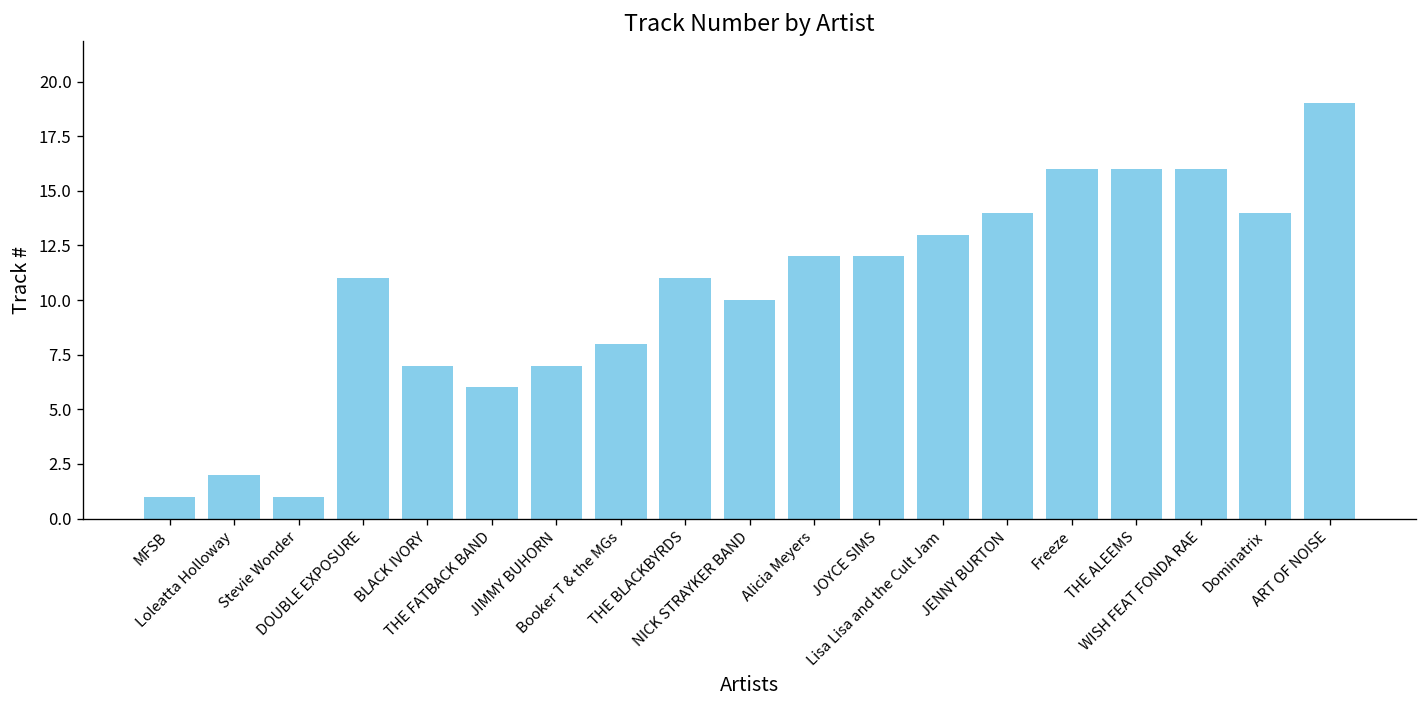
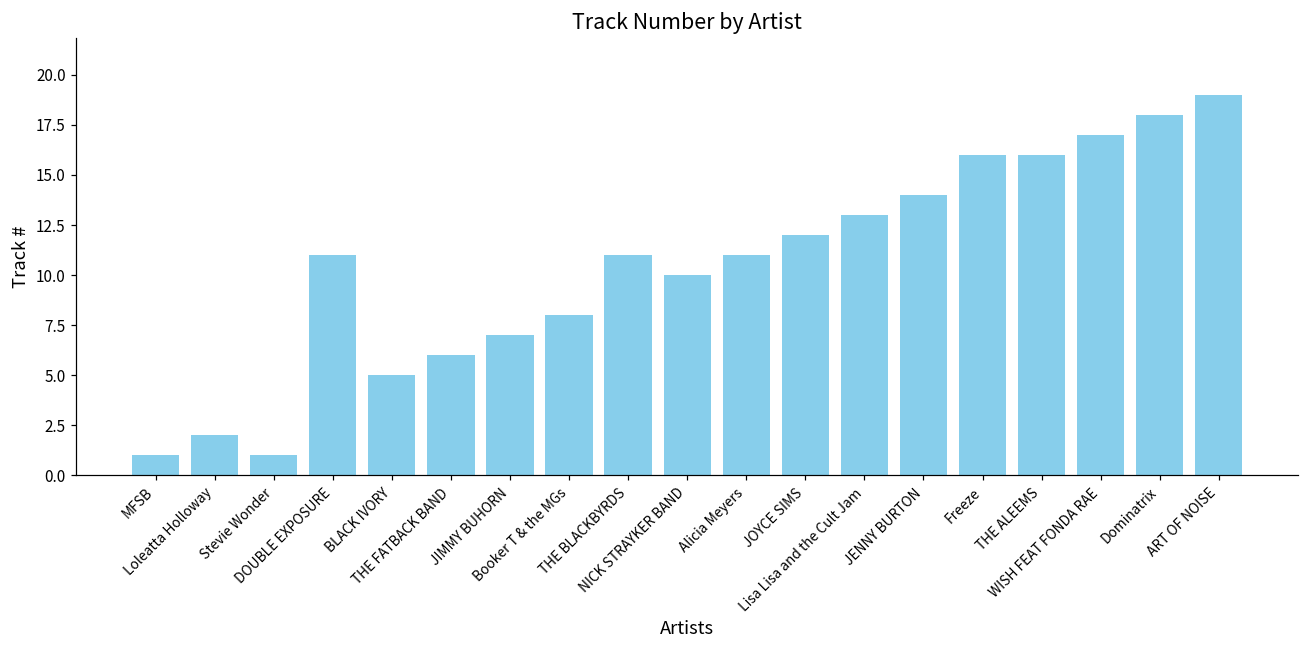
  {
    "MFSB": 1,
    "Loleatta Holloway": 2,
    "Stevie Wonder": 1,
    "DOUBLE EXPOSURE": 11,
-   "BLACK IVORY": 7,
+   "BLACK IVORY": 5,
    "THE FATBACK BAND": 6,
    "JIMMY BUHORN": 7,
    "Booker T & the MGs": 8,
    "THE BLACKBYRDS": 11,
    "NICK STRAYKER BAND": 10,
-   "Alicia Meyers": 12,
+   "Alicia Meyers": 11,
    "JOYCE SIMS": 12,
    "Lisa Lisa and the Cult Jam": 13,
    "JENNY BURTON": 14,
    "Freeze": 16,
    "THE ALEEMS": 16,
-   "WISH FEAT FONDA RAE": 16,
-   "Dominatrix": 14,
+   "WISH FEAT FONDA RAE": 17,
+   "Dominatrix": 18,
    "ART OF NOISE": 19
  }
